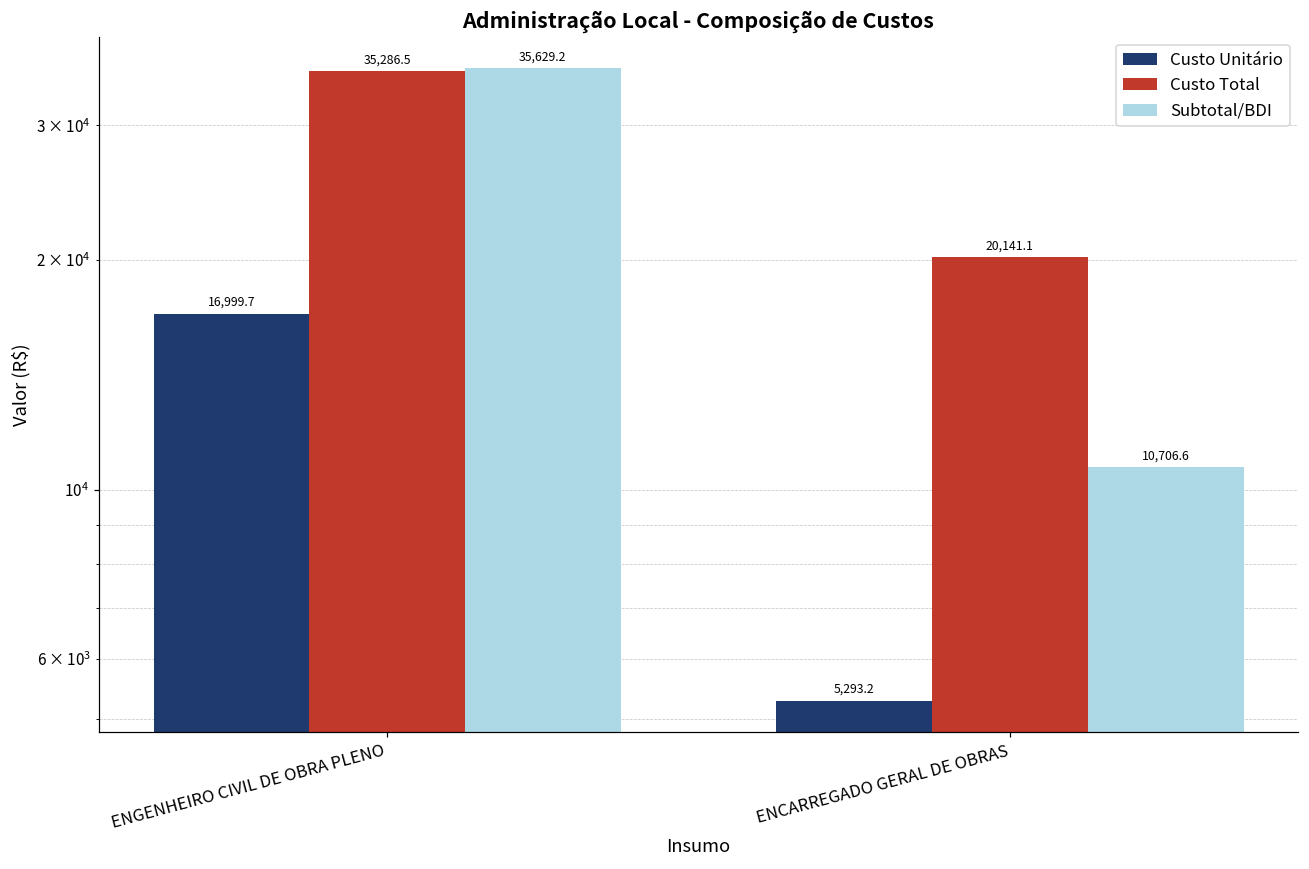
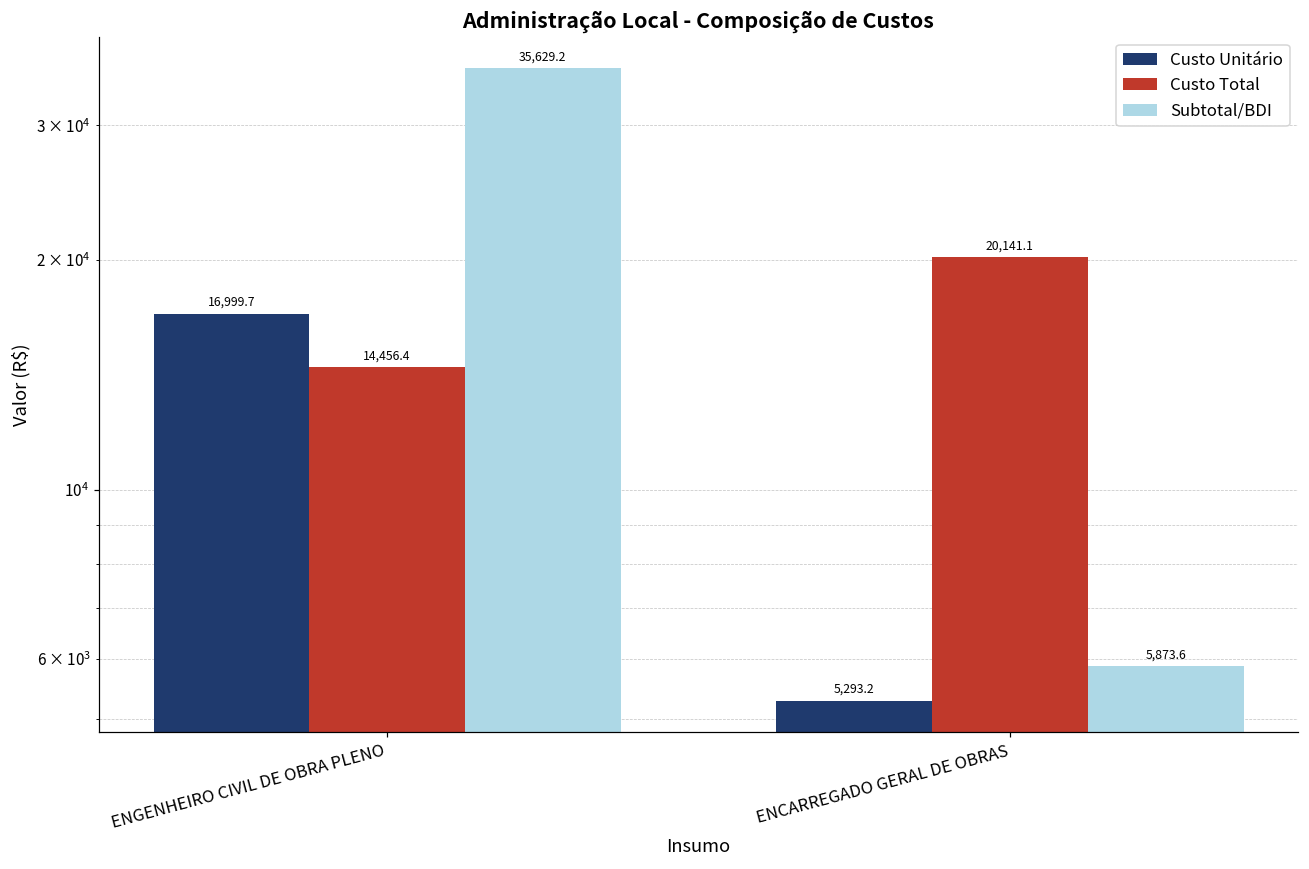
  {
    "Custo Unitário": {
      "ENGENHEIRO CIVIL DE OBRA PLENO": "16,999.7",
      "ENCARREGADO GERAL DE OBRAS": "5,293.2"
    },
    "Custo Total": {
-     "ENGENHEIRO CIVIL DE OBRA PLENO": "35,286.5",
+     "ENGENHEIRO CIVIL DE OBRA PLENO": "14,456.4",
      "ENCARREGADO GERAL DE OBRAS": "20,141.1"
    },
    "Subtotal/BDI": {
      "ENGENHEIRO CIVIL DE OBRA PLENO": "35,629.2",
-     "ENCARREGADO GERAL DE OBRAS": "10,706.6"
+     "ENCARREGADO GERAL DE OBRAS": "5,873.6"
    }
  }
